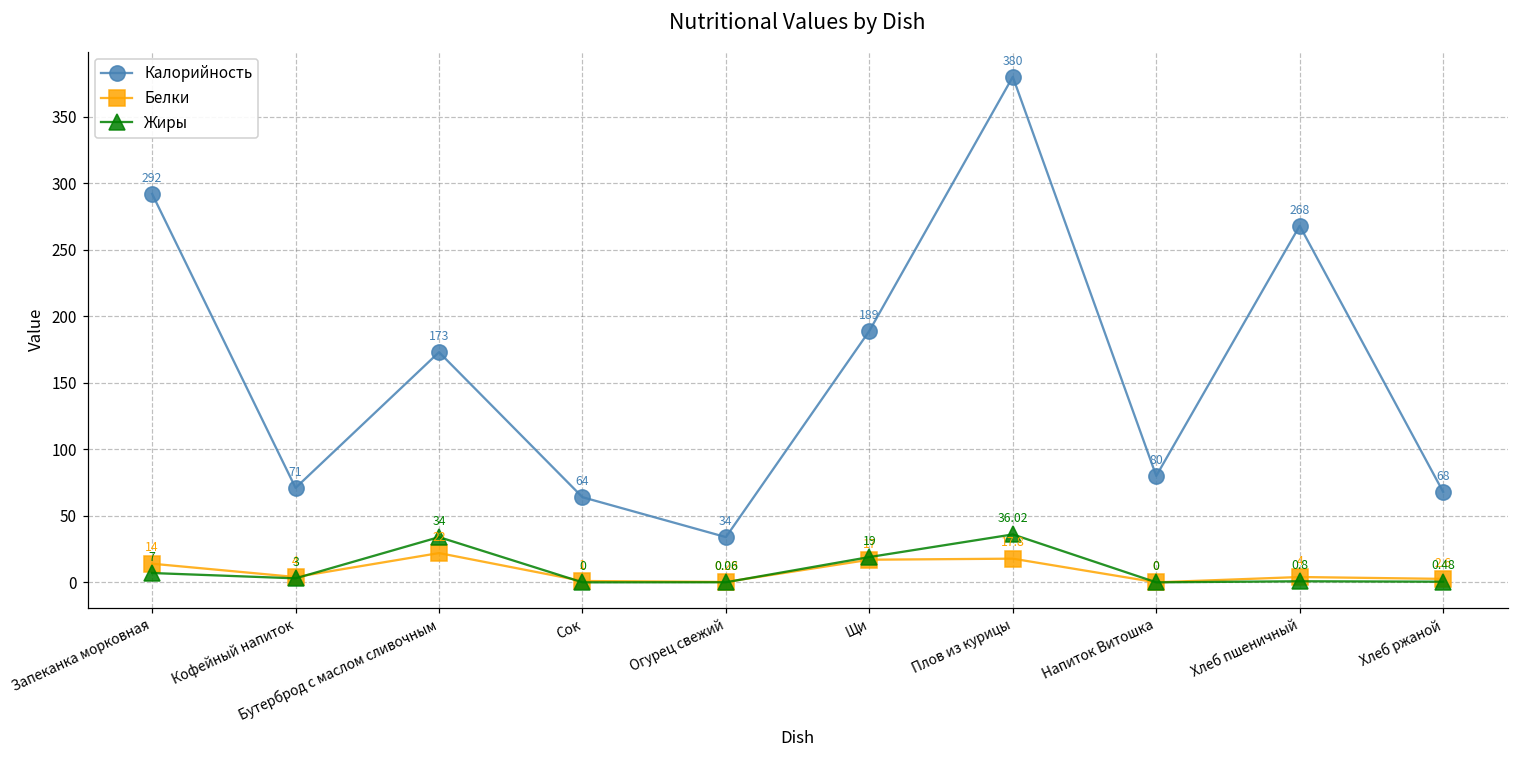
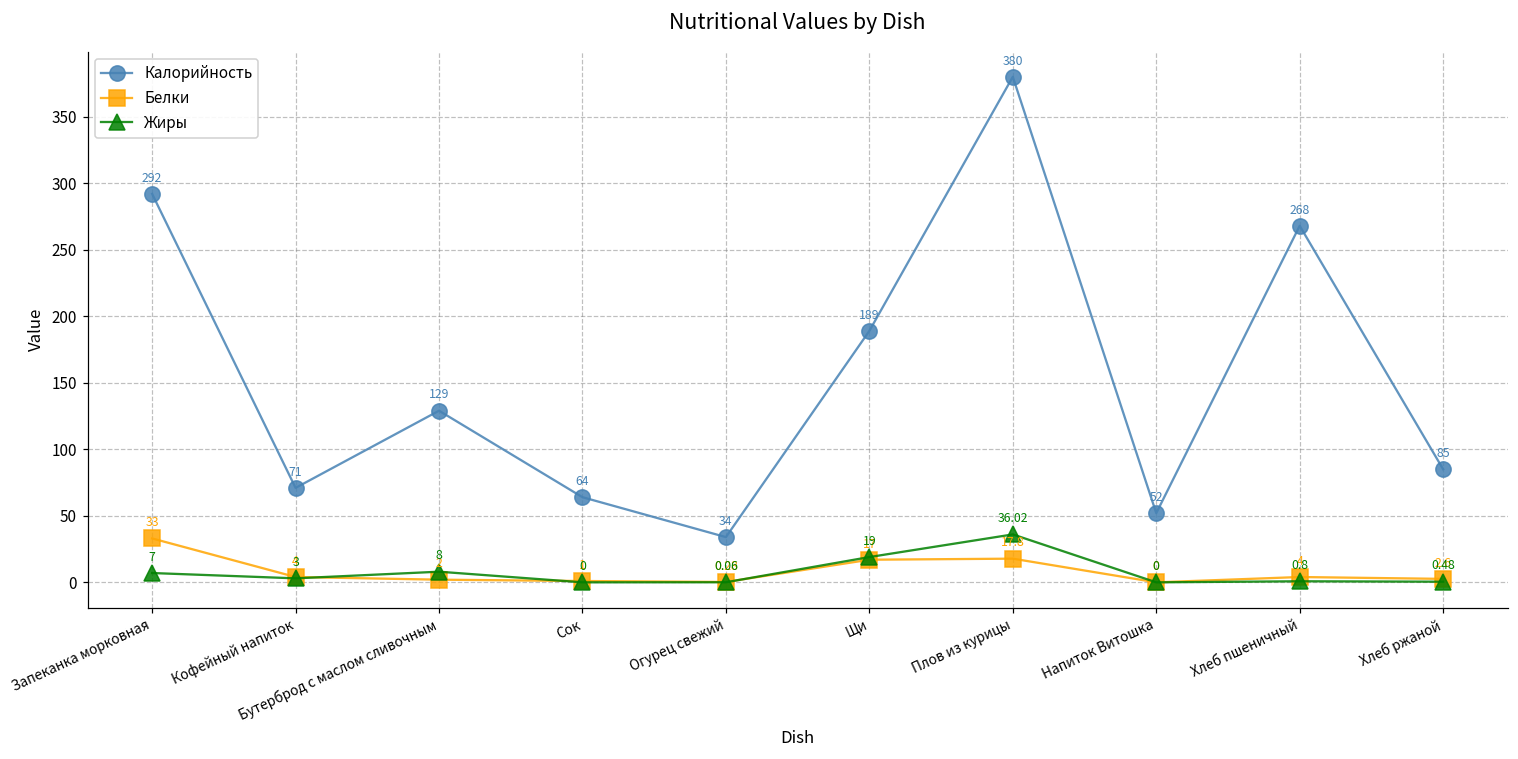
  {
    "Калорийность": {
      "Запеканка морковная": 292,
      "Кофейный напиток": 71,
-     "Бутерброд с маслом сливочным": 173,
+     "Бутерброд с маслом сливочным": 129,
      "Сок": 64,
      "Огурец свежий": 34,
      "Щи": 189,
      "Плов из курицы": 380,
-     "Напиток Витошка": 80,
+     "Напиток Витошка": 52,
      "Хлеб пшеничный": 268,
-     "Хлеб ржаной": 68
+     "Хлеб ржаной": 85
    },
    "Белки": {
-     "Запеканка морковная": 14,
-     "Бутерброд с маслом сливочным": 22,
+     "Запеканка морковная": 33,
+     "Бутерброд с маслом сливочным": 2,
      "Плов из курицы": 17.8
    },
    "Жиры": {
      "Запеканка морковная": 7,
-     "Бутерброд с маслом сливочным": 34,
+     "Бутерброд с маслом сливочным": 8,
      "Плов из курицы": 36.02
    }
  }
